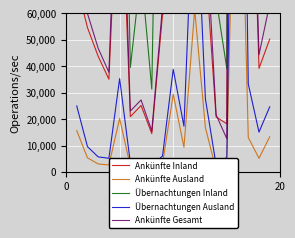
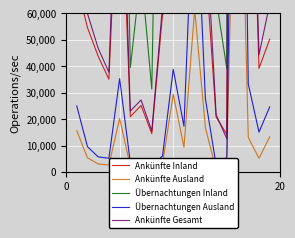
  {
    "Ankünfte Inland": {
-     "15": "18,000"
+     "15": "14,000"
    },
    "Ankünfte Ausland": {
      "10": "29,000",
      "15": "6,000"
    },
    "Übernachtungen Inland": {
      "15": "39,000"
    },
    "Übernachtungen Ausland": {
      "10": "39,000"
    },
    "Ankünfte Gesamt": {
      "15": "13,000"
    }
  }
